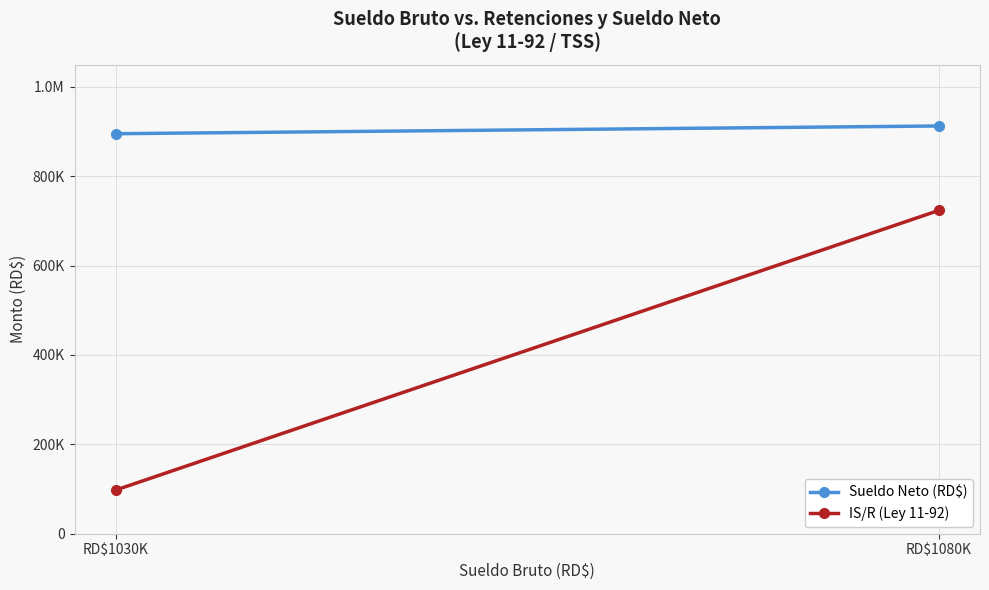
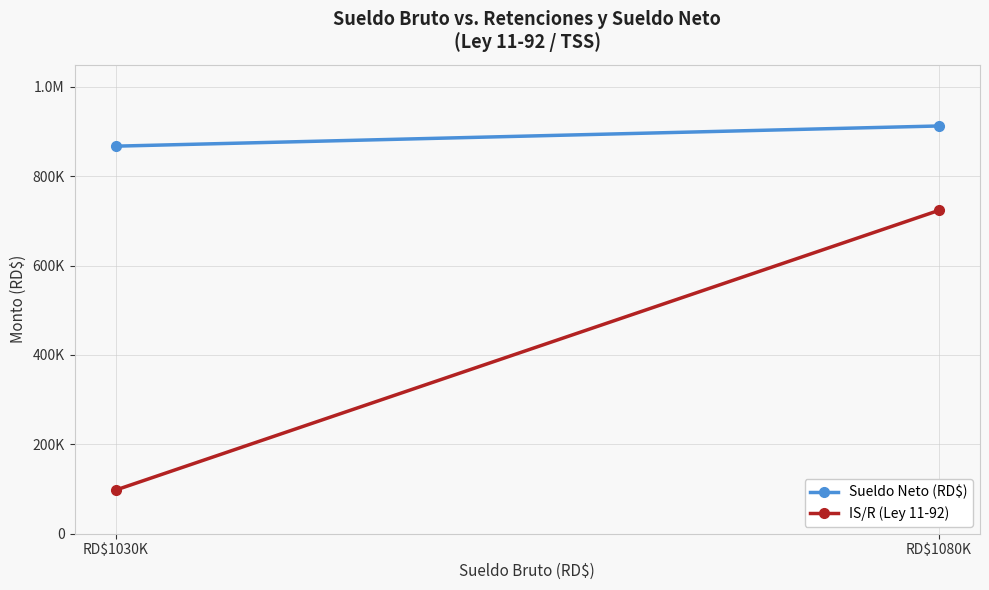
  {
    "Sueldo Neto (RD$)": {
-     "RD$1030K": 900000,
+     "RD$1030K": 870000,
      "RD$1080K": 910000
    },
    "IS/R (Ley 11-92)": {
      "RD$1030K": 100000,
      "RD$1080K": 720000
    }
  }
